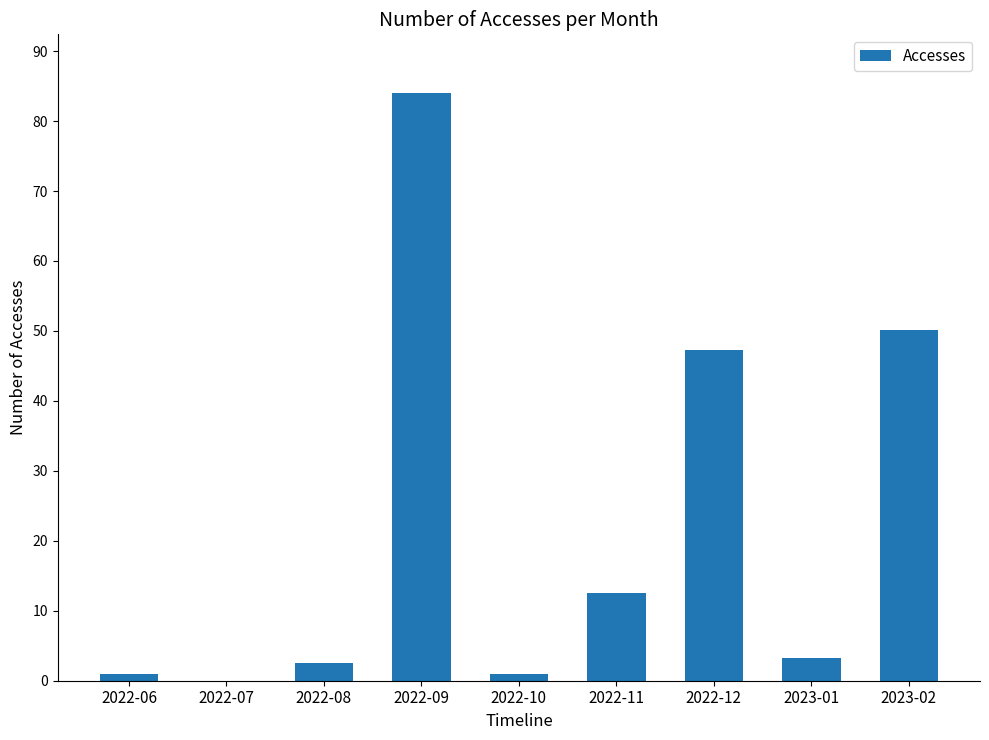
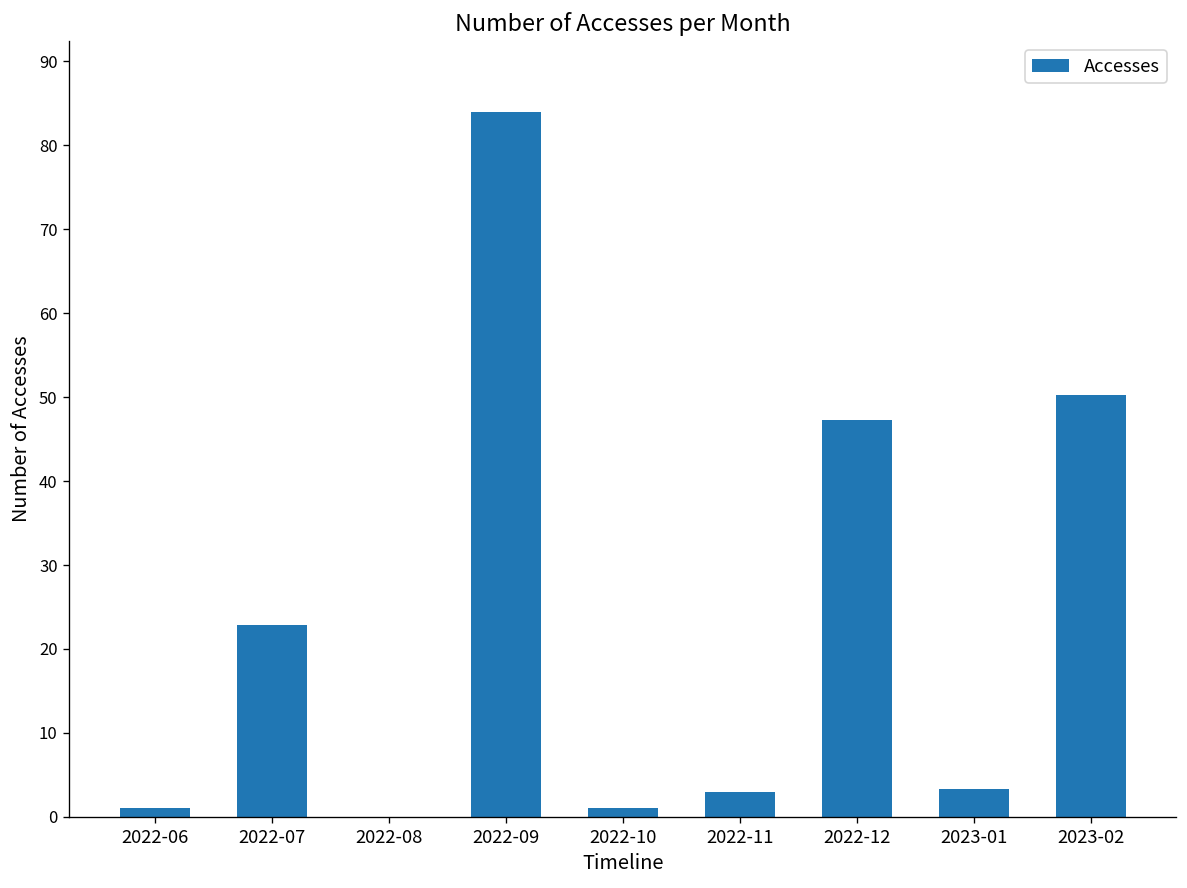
  {
    "2022-06": 1,
-   "2022-07": 0,
-   "2022-08": 3,
+   "2022-07": 23,
+   "2022-08": 0,
    "2022-09": 84,
    "2022-10": 1,
-   "2022-11": 13,
+   "2022-11": 3,
    "2022-12": 47,
    "2023-01": 3,
    "2023-02": 50
  }
